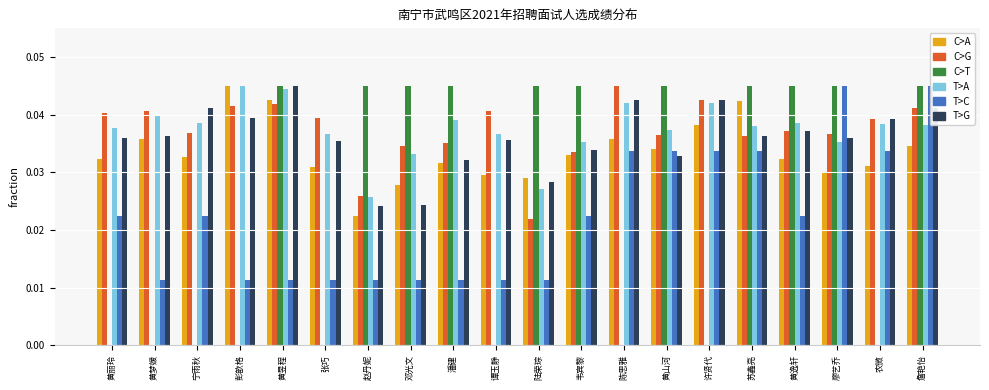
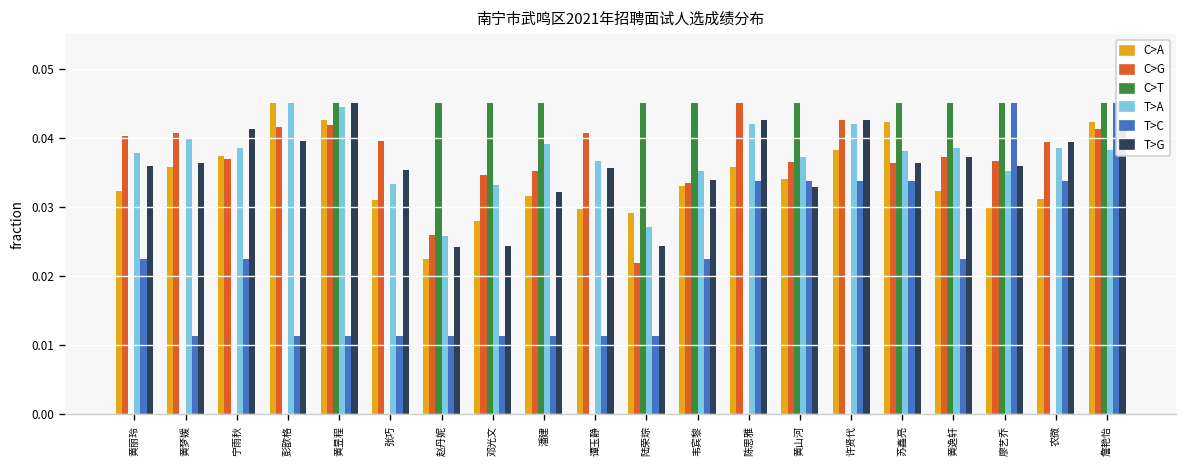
  {
    "C>A": {
      "黄丽玲": 0.032,
      "黄梦媛": 0.036,
-     "宁雨秋": 0.033,
+     "宁雨秋": 0.037,
      "彭歆格": 0.045,
      "黄昱程": 0.042,
      "张巧": 0.031,
      "赵丹妮": 0.023,
      "邓光文": 0.028,
      "潘建": 0.032,
      "谭玉静": 0.030,
      "陆荣琮": 0.029,
      "韦宾黎": 0.033,
      "陈思雅": 0.036,
      "黄山河": 0.034,
      "许贤代": 0.038,
      "苏鑫亮": 0.042,
      "黄逸轩": 0.032,
      "廖艺乔": 0.030,
      "农微": 0.031,
-     "詹艳怡": 0.035
+     "詹艳怡": 0.042
    },
    "C>G": {
      "黄丽玲": 0.040,
      "黄梦媛": 0.041,
      "宁雨秋": 0.037,
      "彭歆格": 0.042,
      "黄昱程": 0.042,
      "张巧": 0.040,
      "赵丹妮": 0.026,
      "邓光文": 0.035,
      "潘建": 0.035,
      "谭玉静": 0.041,
      "陆荣琮": 0.022,
      "韦宾黎": 0.033,
      "陈思雅": 0.045,
      "黄山河": 0.036,
      "许贤代": 0.043,
      "苏鑫亮": 0.036,
      "黄逸轩": 0.037,
      "廖艺乔": 0.037,
      "农微": 0.039,
      "詹艳怡": 0.041
    },
    "C>T": {
      "黄丽玲": 0.000,
      "黄梦媛": 0.000,
      "宁雨秋": 0.000,
      "彭歆格": 0.000,
      "黄昱程": 0.045,
      "张巧": 0.000,
      "赵丹妮": 0.045,
      "邓光文": 0.045,
      "潘建": 0.045,
      "谭玉静": 0.000,
      "陆荣琮": 0.045,
      "韦宾黎": 0.045,
      "陈思雅": 0.000,
      "黄山河": 0.045,
      "许贤代": 0.000,
      "苏鑫亮": 0.045,
      "黄逸轩": 0.045,
      "廖艺乔": 0.045,
      "农微": 0.000,
      "詹艳怡": 0.045
    },
    "T>A": {
      "黄丽玲": 0.038,
      "黄梦媛": 0.040,
      "宁雨秋": 0.039,
      "彭歆格": 0.045,
      "黄昱程": 0.044,
-     "张巧": 0.037,
+     "张巧": 0.033,
      "赵丹妮": 0.026,
      "邓光文": 0.033,
      "潘建": 0.039,
      "谭玉静": 0.037,
      "陆荣琮": 0.027,
      "韦宾黎": 0.035,
      "陈思雅": 0.042,
      "黄山河": 0.037,
      "许贤代": 0.042,
      "苏鑫亮": 0.038,
      "黄逸轩": 0.039,
      "廖艺乔": 0.035,
      "农微": 0.038,
      "詹艳怡": 0.038
    },
    "T>C": {
      "黄丽玲": 0.023,
      "黄梦媛": 0.011,
      "宁雨秋": 0.023,
      "彭歆格": 0.011,
      "黄昱程": 0.011,
      "张巧": 0.011,
      "赵丹妮": 0.011,
      "邓光文": 0.011,
      "潘建": 0.011,
      "谭玉静": 0.011,
      "陆荣琮": 0.011,
      "韦宾黎": 0.023,
      "陈思雅": 0.034,
      "黄山河": 0.034,
      "许贤代": 0.034,
      "苏鑫亮": 0.034,
      "黄逸轩": 0.023,
      "廖艺乔": 0.045,
      "农微": 0.034
    },
    "T>G": {
      "黄丽玲": 0.036,
      "黄梦媛": 0.036,
      "宁雨秋": 0.041,
      "彭歆格": 0.040,
      "黄昱程": 0.045,
      "张巧": 0.035,
      "赵丹妮": 0.024,
      "邓光文": 0.024,
      "潘建": 0.032,
      "谭玉静": 0.036,
-     "陆荣琮": 0.028,
+     "陆荣琮": 0.024,
      "韦宾黎": 0.034,
      "陈思雅": 0.043,
      "黄山河": 0.033,
      "许贤代": 0.043,
      "苏鑫亮": 0.036,
      "黄逸轩": 0.037,
      "廖艺乔": 0.036,
      "农微": 0.039
    }
  }
